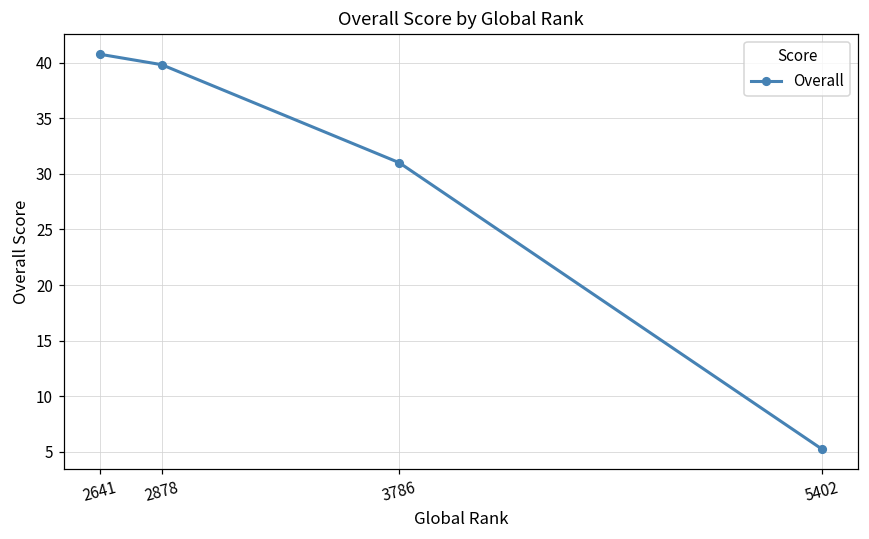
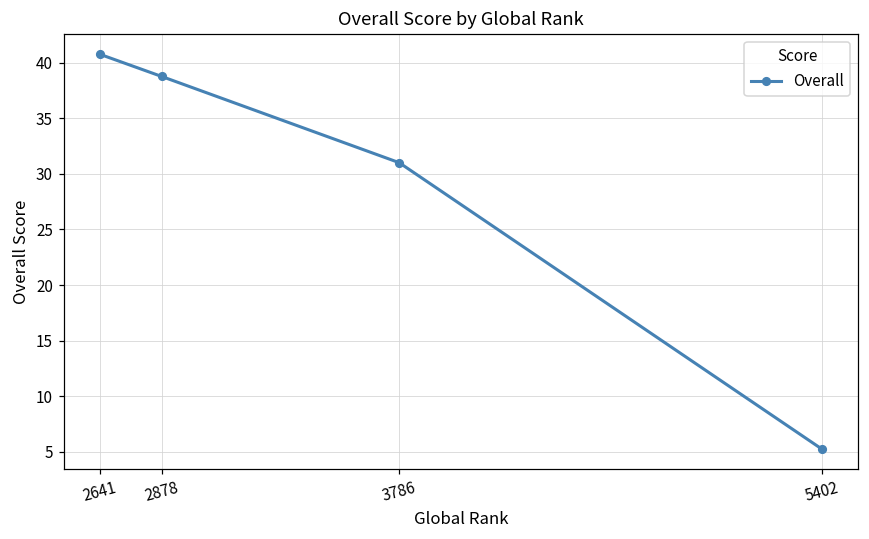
  {
    "2641": 40.8,
-   "2878": 39.8,
+   "2878": 38.8,
    "3786": 31.0,
    "5402": 5.3
  }
